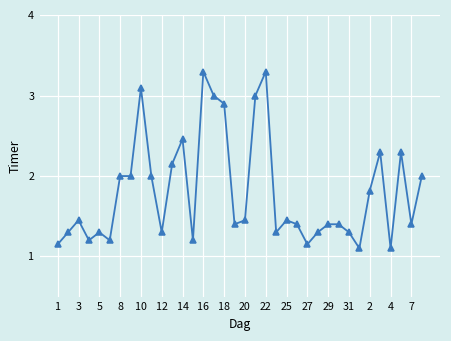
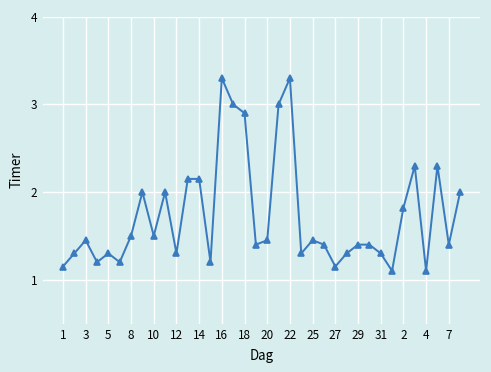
  {
-   "8": 2.0,
-   "10": 3.1,
+   "8": 1.5,
+   "10": 1.5,
    "12": 1.3,
-   "14": 2.5,
+   "14": 2.2,
    "16": 3.3,
    "18": 2.9,
    "20": 1.5,
    "22": 3.3,
    "2": 1.8,
    "4": 1.1
  }
